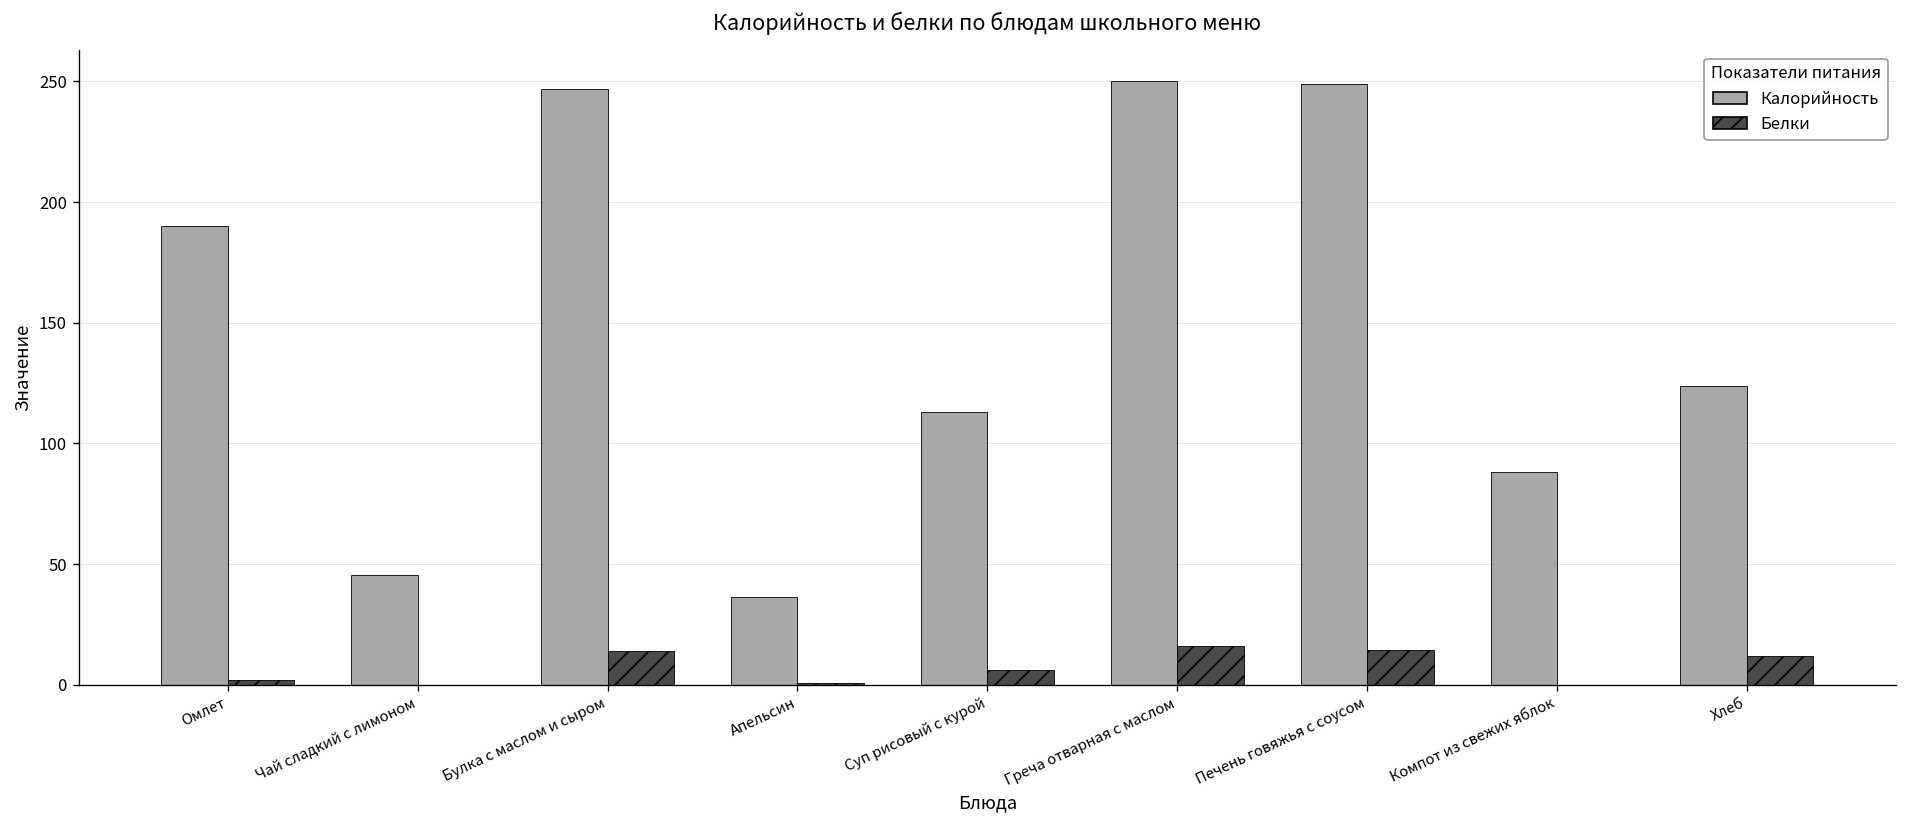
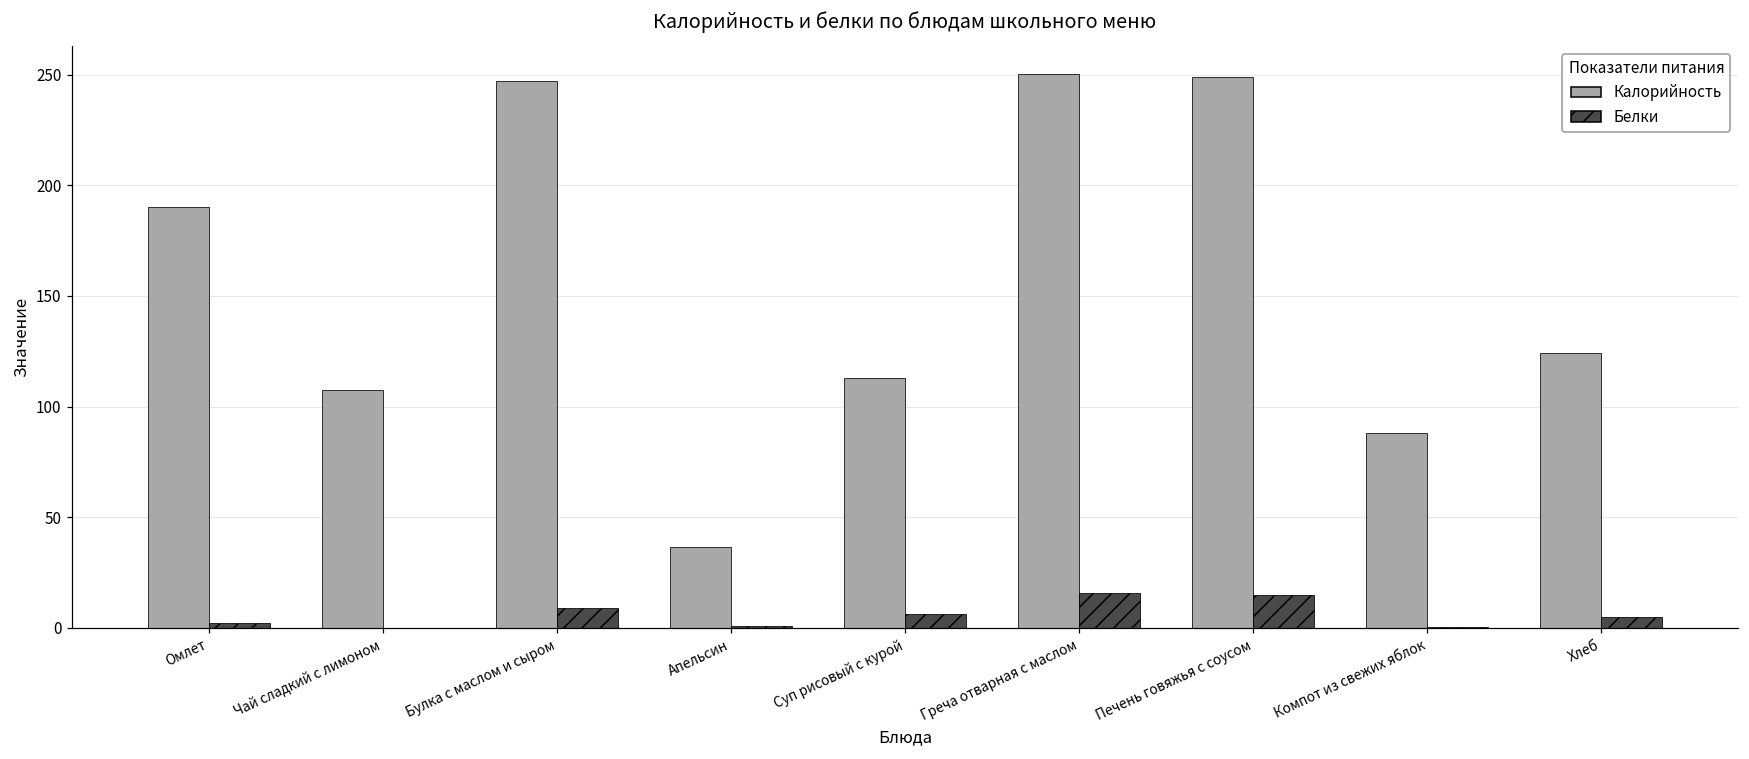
  {
    "Калорийность": {
      "Омлет": 190,
-     "Чай сладкий с лимоном": 46,
+     "Чай сладкий с лимоном": 108,
      "Булка с маслом и сыром": 247,
      "Апельсин": 37,
      "Суп рисовый с курой": 113,
      "Греча отварная с маслом": 250,
      "Печень говяжья с соусом": 249,
      "Компот из свежих яблок": 88,
      "Хлеб": 124
    },
    "Белки": {
      "Омлет": 2,
-     "Булка с маслом и сыром": 14,
+     "Булка с маслом и сыром": 9,
      "Суп рисовый с курой": 6,
      "Греча отварная с маслом": 16,
      "Печень говяжья с соусом": 15,
-     "Хлеб": 12
+     "Хлеб": 5
    }
  }
